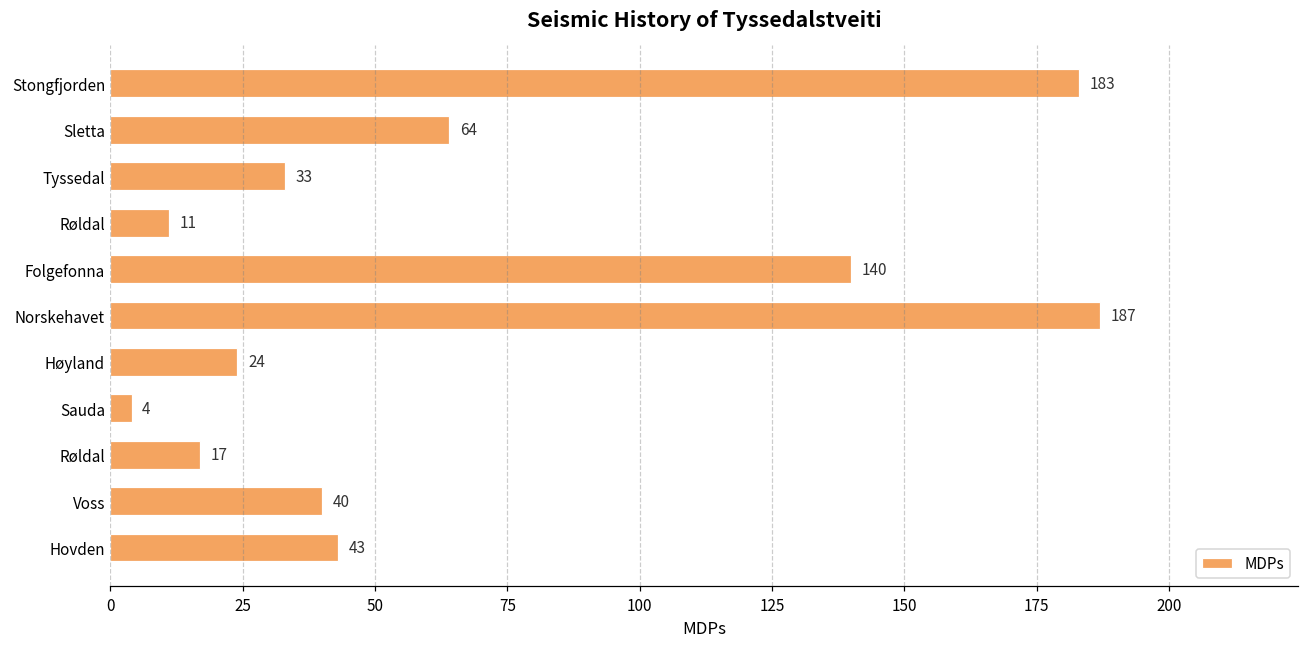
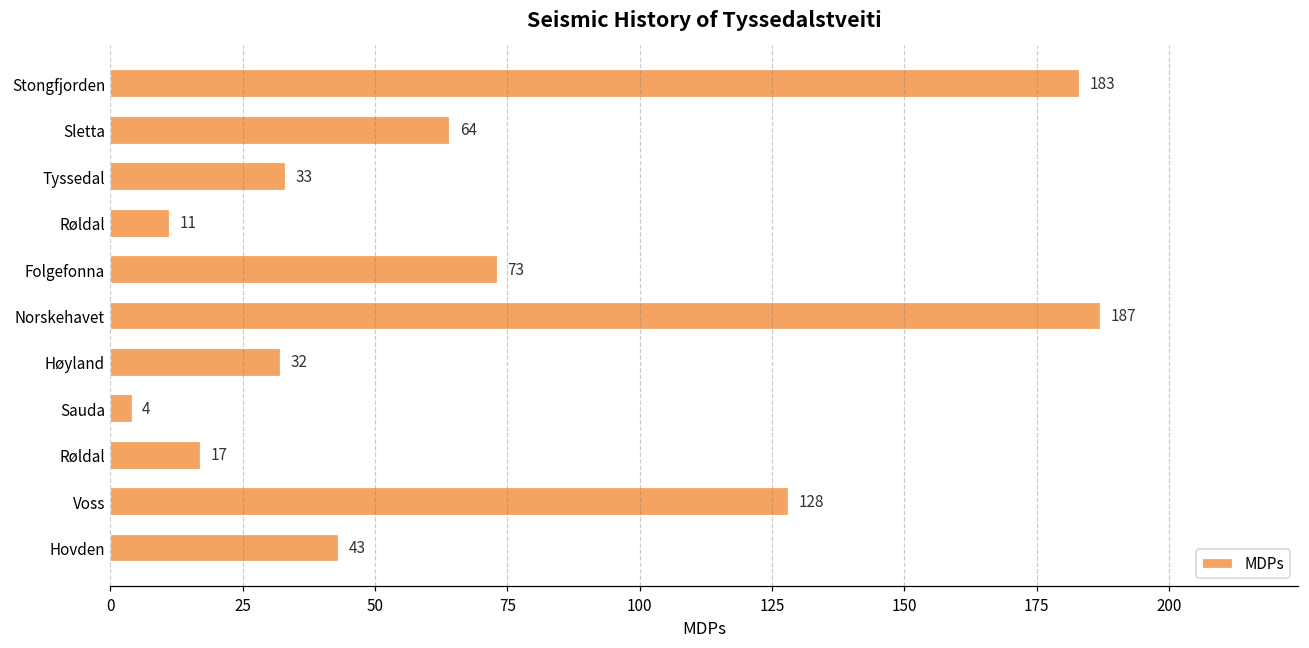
  {
    "Stongfjorden": 183,
    "Sletta": 64,
    "Tyssedal": 33,
-   "Folgefonna": 140,
+   "Folgefonna": 73,
    "Norskehavet": 187,
-   "Høyland": 24,
+   "Høyland": 32,
    "Sauda": 4,
-   "Voss": 40,
+   "Voss": 128,
    "Hovden": 43
  }
